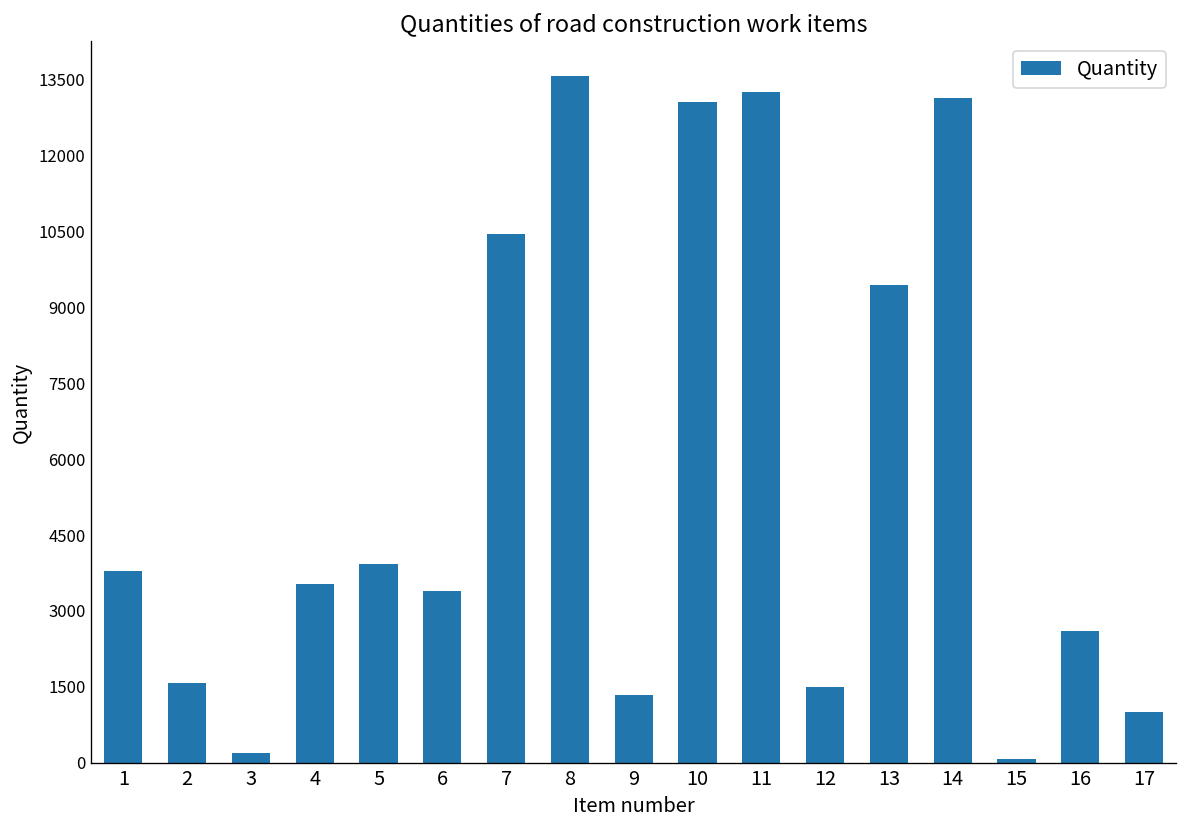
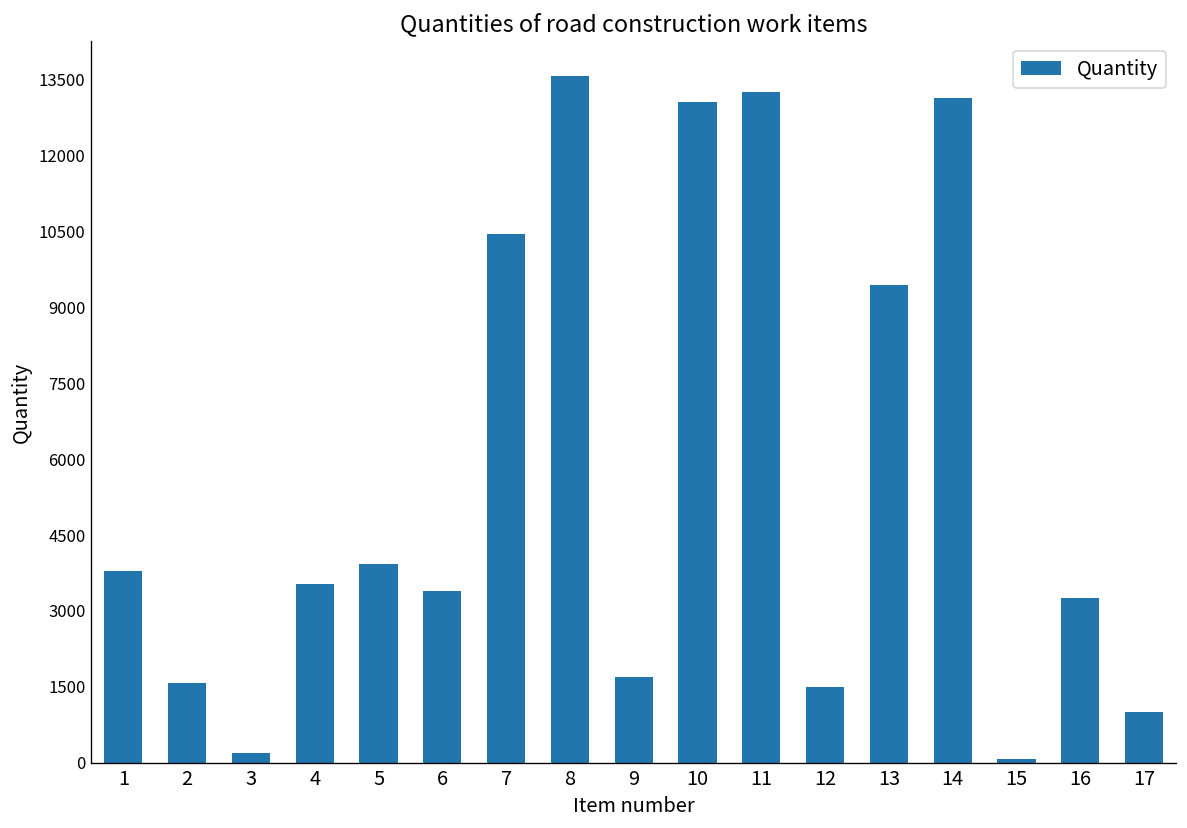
  {
    "1": 3800,
    "2": 1600,
    "3": 200,
    "4": 3500,
    "5": 3900,
    "6": 3400,
    "7": 10400,
    "8": 13600,
-   "9": 1300,
+   "9": 1700,
    "10": 13100,
    "11": 13300,
    "12": 1500,
    "13": 9400,
    "14": 13100,
    "15": 100,
-   "16": 2600,
+   "16": 3300,
    "17": 1000
  }
